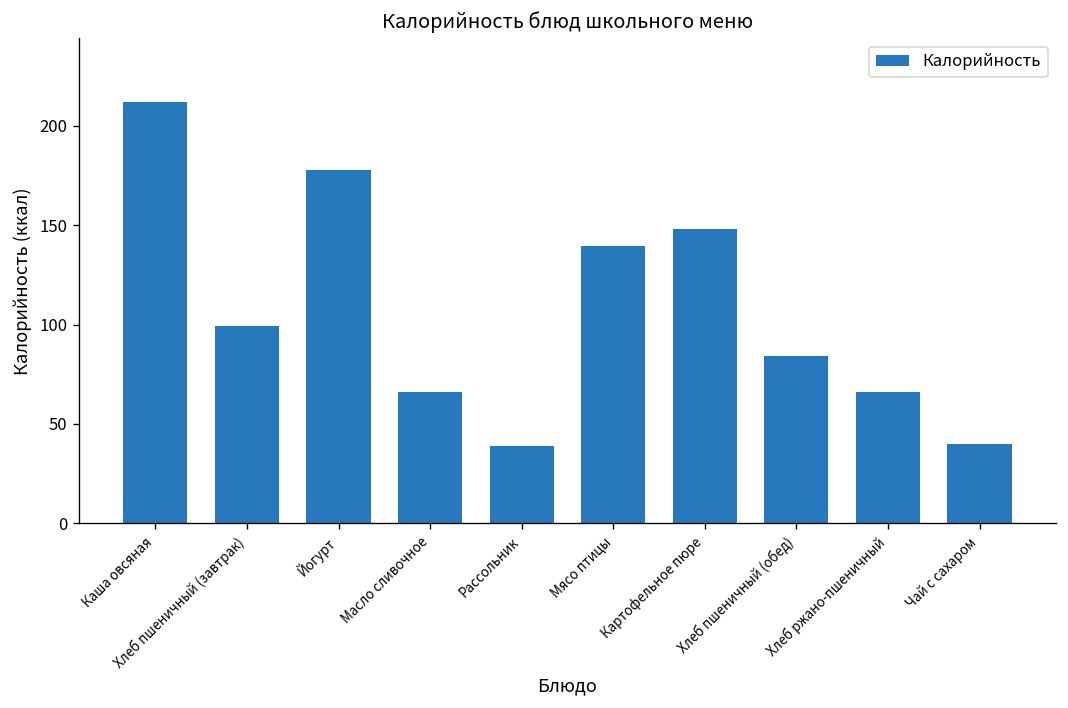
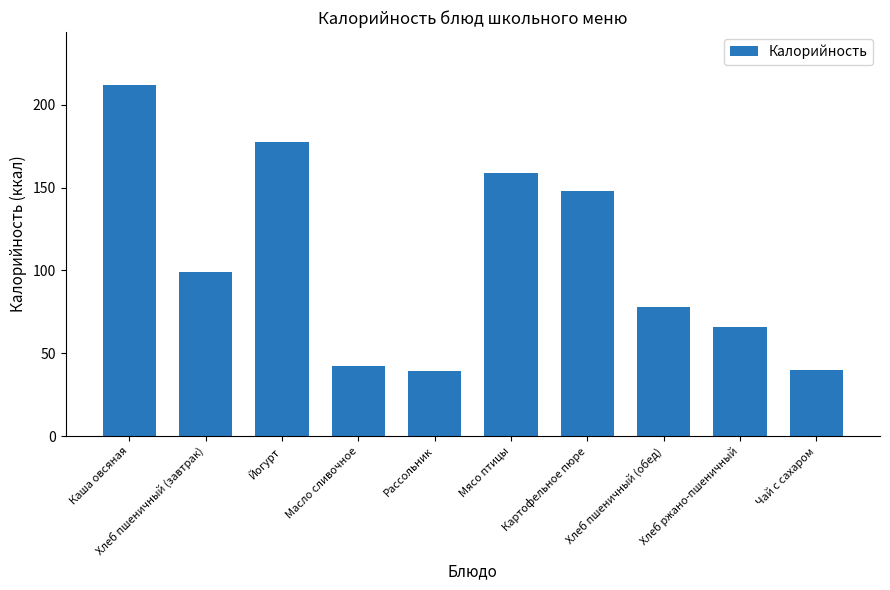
  {
    "Каша овсяная": 212,
    "Хлеб пшеничный (завтрак)": 99,
    "Йогурт": 178,
-   "Масло сливочное": 66,
+   "Масло сливочное": 43,
    "Рассольник": 39,
-   "Мясо птицы": 140,
+   "Мясо птицы": 159,
    "Картофельное пюре": 148,
-   "Хлеб пшеничный (обед)": 84,
+   "Хлеб пшеничный (обед)": 78,
    "Хлеб ржано-пшеничный": 66,
    "Чай с сахаром": 40
  }
